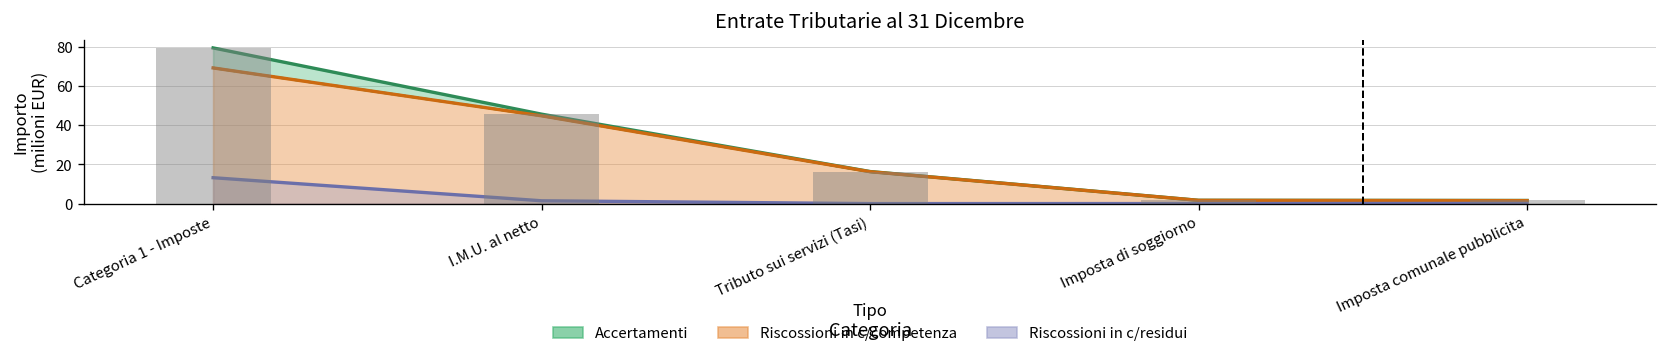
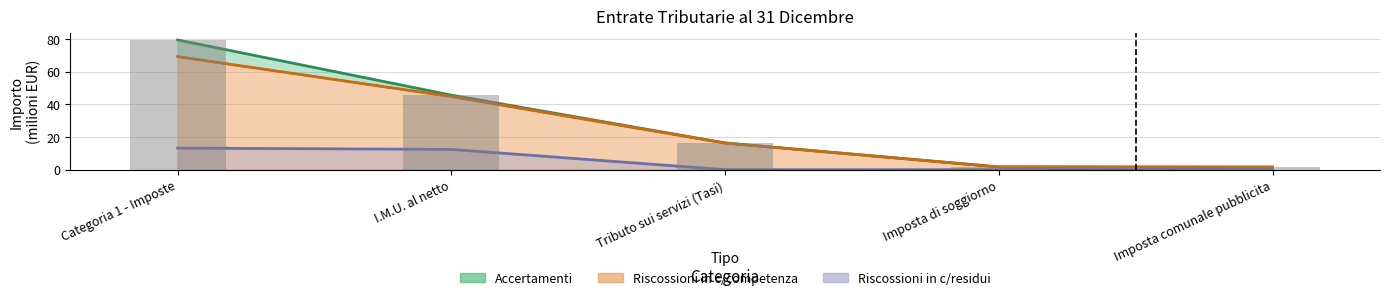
  {
    "Accertamenti": {
      "Categoria 1 - Imposte": 10,
      "I.M.U. al netto": 46,
      "Tributo sui servizi (Tasi)": 16,
      "Imposta di soggiorno": 2,
      "Imposta comunale pubblicita": 2
    },
    "Riscossioni in c/competenza": {
      "Categoria 1 - Imposte": 69
    },
    "Riscossioni in c/residui": {
      "Categoria 1 - Imposte": 13,
-     "I.M.U. al netto": 1,
+     "I.M.U. al netto": 12,
      "Tributo sui servizi (Tasi)": 0,
      "Imposta di soggiorno": 0
    }
  }
